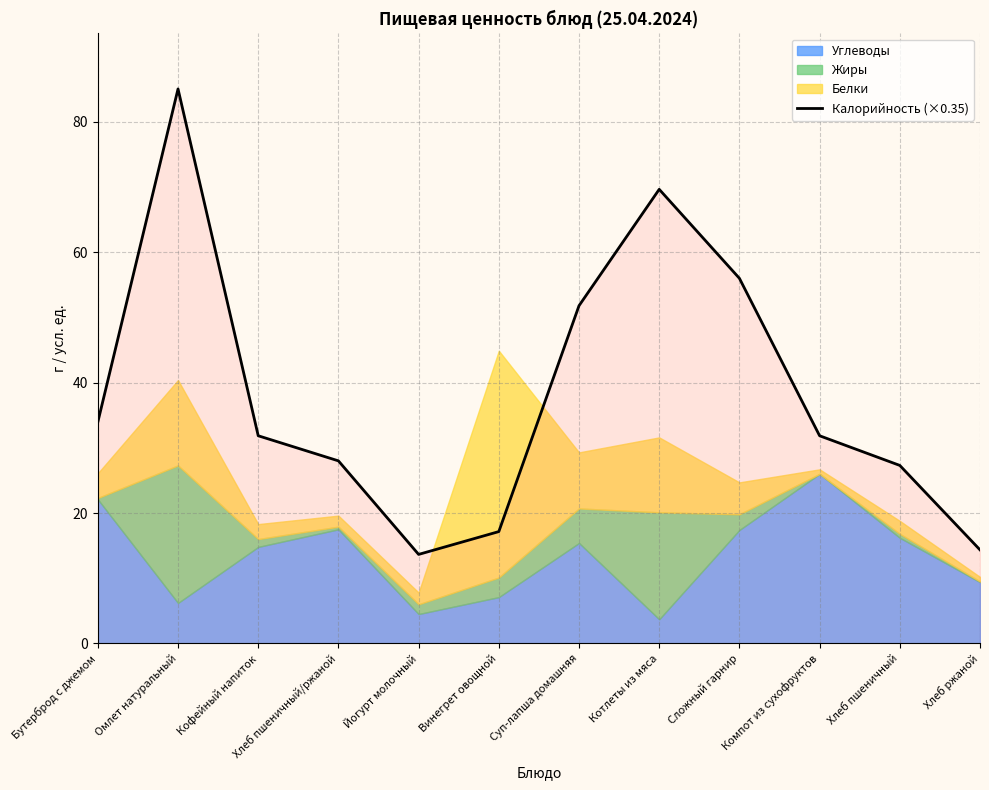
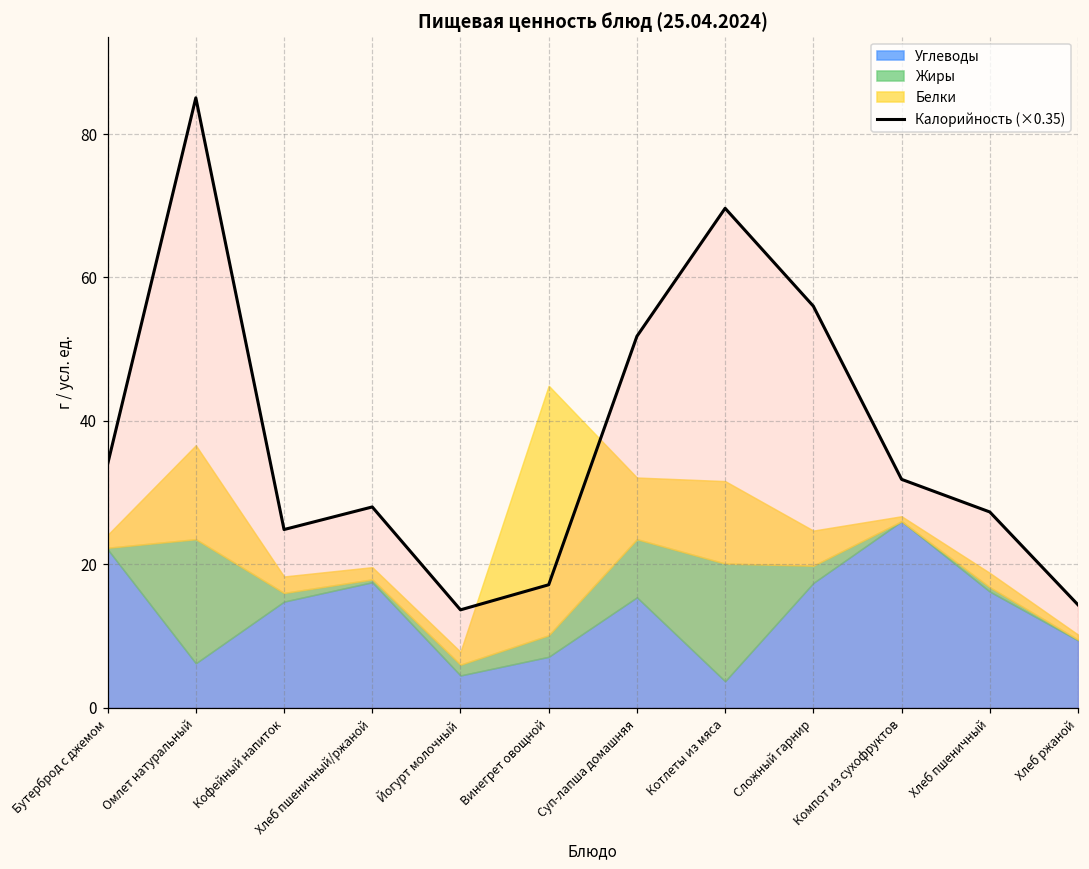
  {
    "Калорийность (×0.35)": {
      "Бутерброд с джемом": 34,
      "Омлет натуральный": 85,
-     "Кофейный напиток": 32,
+     "Кофейный напиток": 25,
      "Хлеб пшеничный/ржаной": 28,
      "Йогурт молочный": 14,
      "Винегрет овощной": 17,
      "Суп-лапша домашняя": 52,
      "Котлеты из мяса": 70,
      "Сложный гарнир": 56,
      "Компот из сухофруктов": 32,
      "Хлеб пшеничный": 27,
      "Хлеб ржаной": 14
    },
    "Углеводы": {
      "Омлет натуральный": 6,
      "Кофейный напиток": 15,
      "Хлеб пшеничный/ржаной": 18,
      "Йогурт молочный": 5,
      "Винегрет овощной": 7,
      "Суп-лапша домашняя": 15,
      "Котлеты из мяса": 4,
      "Сложный гарнир": 17,
      "Хлеб пшеничный": 16
    },
    "Жиры": {
-     "Омлет натуральный": 21,
+     "Омлет натуральный": 17,
      "Кофейный напиток": 1,
      "Хлеб пшеничный/ржаной": 0,
      "Йогурт молочный": 2,
      "Винегрет овощной": 3,
-     "Суп-лапша домашняя": 5,
+     "Суп-лапша домашняя": 8,
      "Котлеты из мяса": 16,
      "Сложный гарнир": 2,
      "Хлеб пшеничный": 1
    },
    "Белки": {
-     "Бутерброд с джемом": 4,
+     "Бутерброд с джемом": 2,
      "Омлет натуральный": 13,
      "Кофейный напиток": 2,
      "Хлеб пшеничный/ржаной": 2,
      "Йогурт молочный": 2,
      "Винегрет овощной": 35,
      "Суп-лапша домашняя": 9,
      "Котлеты из мяса": 12,
      "Сложный гарнир": 5,
      "Компот из сухофруктов": 1,
      "Хлеб пшеничный": 2,
      "Хлеб ржаной": 1
    }
  }
